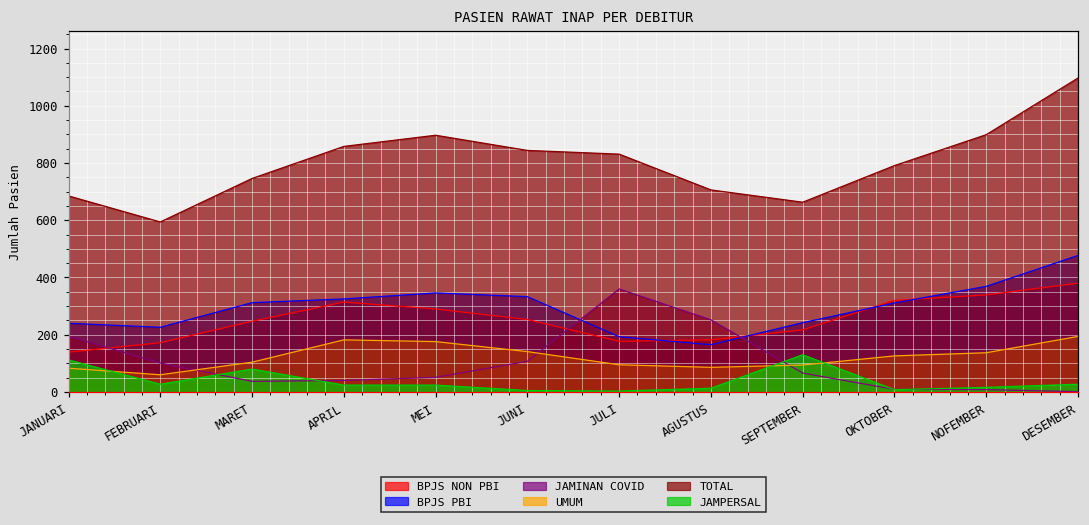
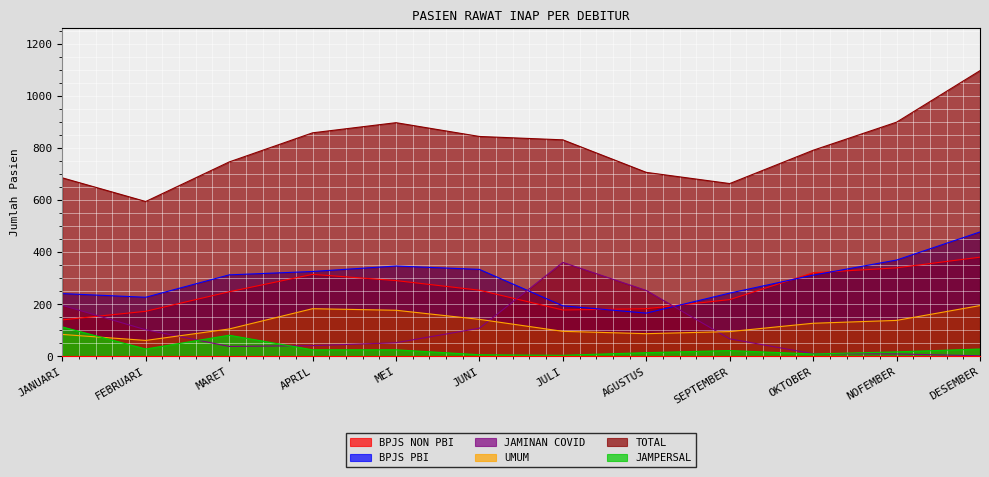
  {
    "BPJS NON PBI": {
      "JANUARI": 140,
      "FEBRUARI": 170,
      "MARET": 250,
      "APRIL": 310,
      "MEI": 290,
      "JUNI": 250,
      "JULI": 180,
      "AGUSTUS": 180,
      "SEPTEMBER": 220,
      "NOFEMBER": 340,
      "DESEMBER": 380
    },
    "BPJS PBI": {
      "JANUARI": 240,
      "FEBRUARI": 230,
      "MARET": 310,
      "APRIL": 330,
      "MEI": 350,
      "JUNI": 330,
      "JULI": 190,
      "AGUSTUS": 170,
      "SEPTEMBER": 240,
      "NOFEMBER": 370,
      "DESEMBER": 480
    },
    "JAMINAN COVID": {
      "JANUARI": 200,
      "FEBRUARI": 100,
      "MARET": 40,
      "APRIL": 40,
      "MEI": 50,
      "JUNI": 110,
      "JULI": 360,
      "AGUSTUS": 250,
      "SEPTEMBER": 70,
      "DESEMBER": 0
    },
    "UMUM": {
      "JANUARI": 80,
      "FEBRUARI": 60,
      "MARET": 100,
      "APRIL": 180,
      "MEI": 180,
      "JUNI": 140,
      "JULI": 100,
      "AGUSTUS": 90,
      "SEPTEMBER": 90,
      "OKTOBER": 130,
      "NOFEMBER": 140,
      "DESEMBER": 190
    },
    "TOTAL": {
      "JANUARI": 690,
      "FEBRUARI": 590,
      "MARET": 750,
      "APRIL": 860,
      "MEI": 900,
      "JUNI": 840,
      "JULI": 830,
      "AGUSTUS": 710,
      "SEPTEMBER": 660,
      "OKTOBER": 790,
      "NOFEMBER": 900,
      "DESEMBER": 1100
    },
    "JAMPERSAL": {
      "JANUARI": 110,
      "FEBRUARI": 30,
      "MARET": 80,
      "APRIL": 20,
      "MEI": 20,
      "JUNI": 10,
      "JULI": 0,
      "AGUSTUS": 10,
-     "SEPTEMBER": 130,
+     "SEPTEMBER": 20,
      "DESEMBER": 30
    }
  }
